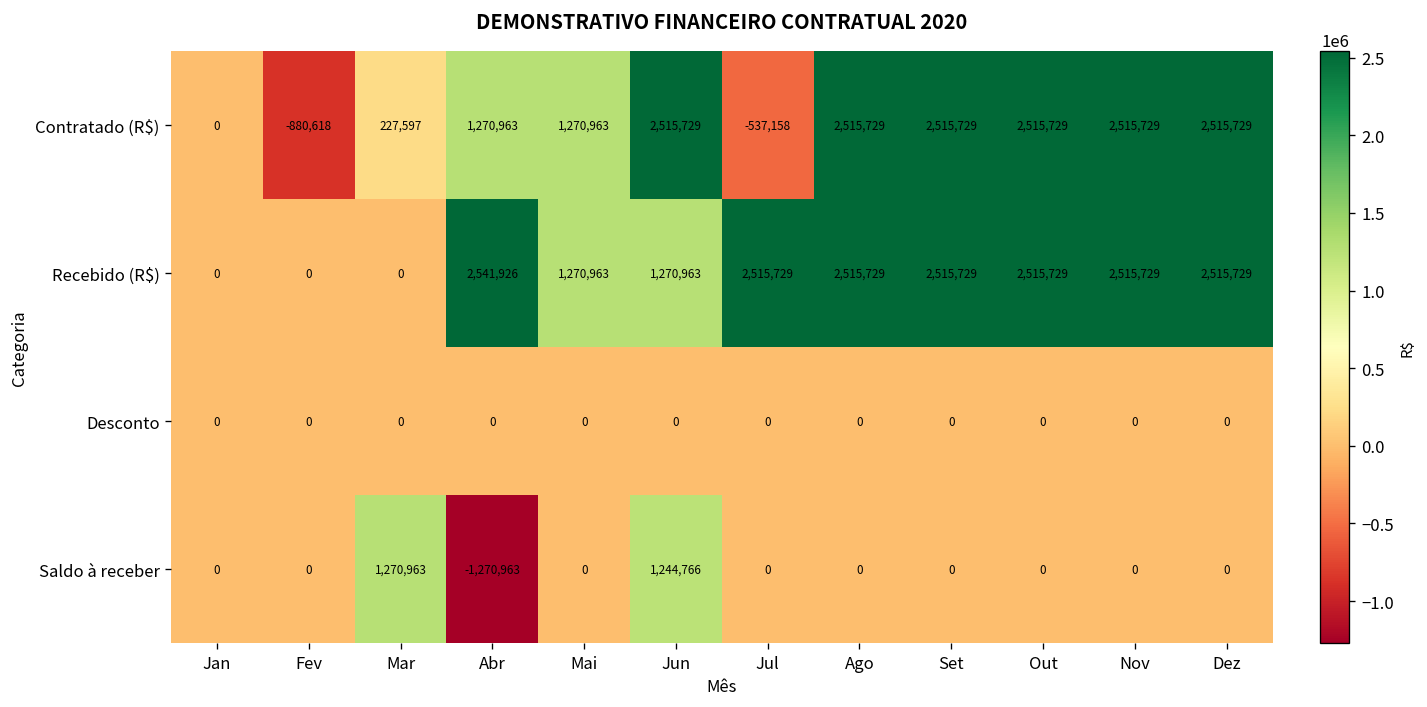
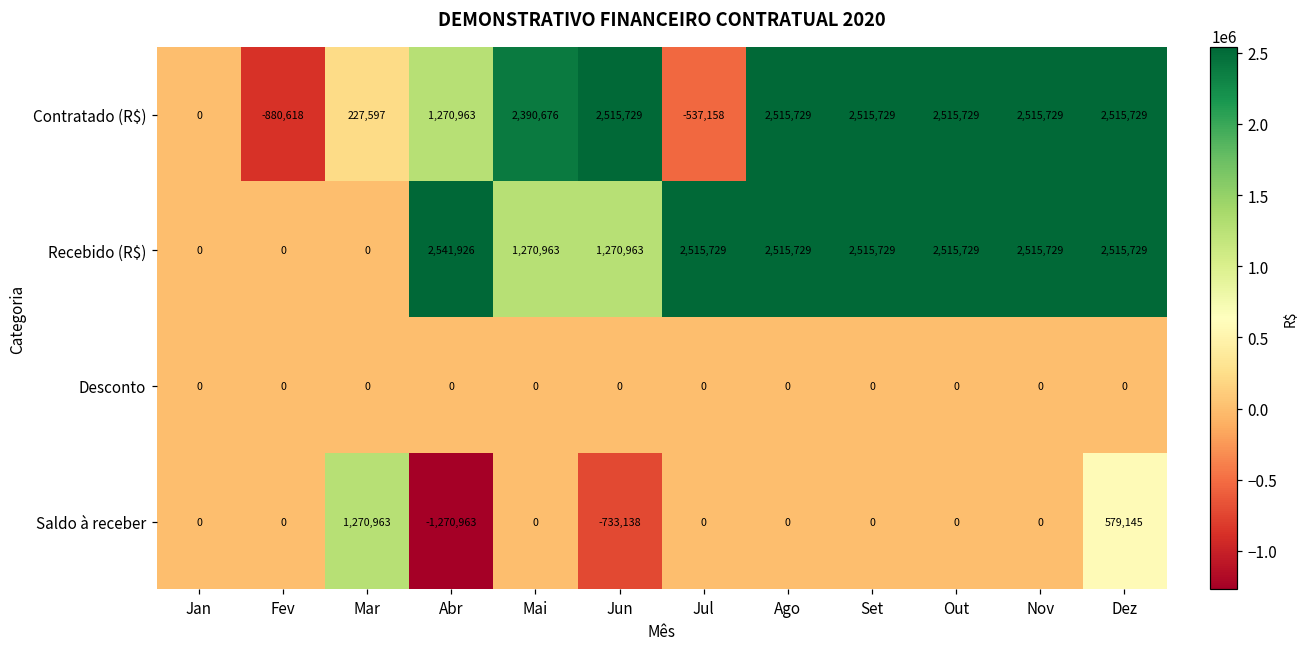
  {
    "Contratado (R$)": {
      "Jan": "0",
      "Fev": "-880,618",
      "Mar": "227,597",
      "Abr": "1,270,963",
-     "Mai": "1,270,963",
+     "Mai": "2,390,676",
      "Jun": "2,515,729",
      "Jul": "-537,158",
      "Ago": "2,515,729",
      "Set": "2,515,729",
      "Out": "2,515,729",
      "Nov": "2,515,729",
      "Dez": "2,515,729"
    },
    "Recebido (R$)": {
      "Jan": "0",
      "Fev": "0",
      "Mar": "0",
      "Abr": "2,541,926",
      "Mai": "1,270,963",
      "Jun": "1,270,963",
      "Jul": "2,515,729",
      "Ago": "2,515,729",
      "Set": "2,515,729",
      "Out": "2,515,729",
      "Nov": "2,515,729",
      "Dez": "2,515,729"
    },
    "Desconto": {
      "Jan": "0",
      "Fev": "0",
      "Mar": "0",
      "Abr": "0",
      "Mai": "0",
      "Jun": "0",
      "Jul": "0",
      "Ago": "0",
      "Set": "0",
      "Out": "0",
      "Nov": "0",
      "Dez": "0"
    },
    "Saldo à receber": {
      "Jan": "0",
      "Fev": "0",
      "Mar": "1,270,963",
      "Abr": "-1,270,963",
      "Mai": "0",
-     "Jun": "1,244,766",
+     "Jun": "-733,138",
      "Jul": "0",
      "Ago": "0",
      "Set": "0",
      "Out": "0",
      "Nov": "0",
-     "Dez": "0"
+     "Dez": "579,145"
    }
  }
